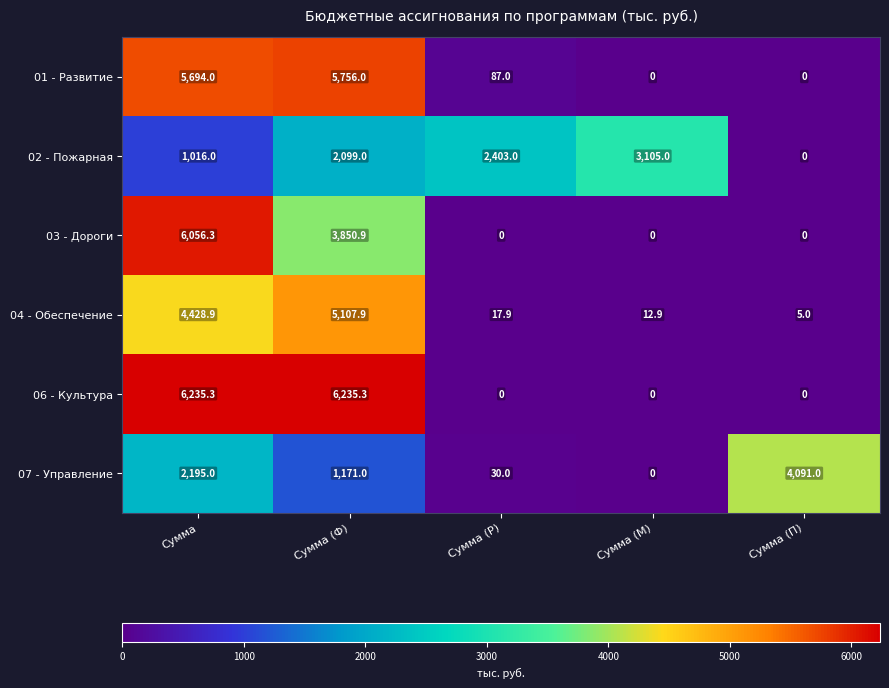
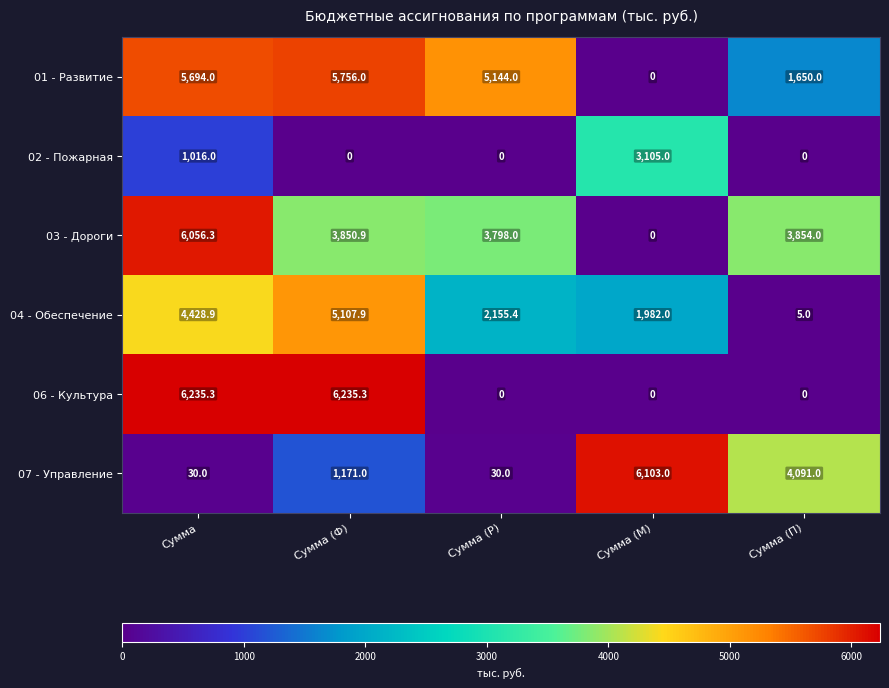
  {
    "01 - Развитие": {
-     "Сумма (Р)": "87.0",
-     "Сумма (П)": "0"
+     "Сумма (Р)": "5,144.0",
+     "Сумма (П)": "1,650.0"
    },
    "02 - Пожарная": {
-     "Сумма (Ф)": "2,099.0",
-     "Сумма (Р)": "2,403.0"
+     "Сумма (Ф)": "0",
+     "Сумма (Р)": "0"
    },
    "03 - Дороги": {
-     "Сумма (Р)": "0",
-     "Сумма (П)": "0"
+     "Сумма (Р)": "3,798.0",
+     "Сумма (П)": "3,854.0"
    },
    "04 - Обеспечение": {
-     "Сумма (Р)": "17.9",
-     "Сумма (М)": "12.9"
+     "Сумма (Р)": "2,155.4",
+     "Сумма (М)": "1,982.0"
    },
    "07 - Управление": {
-     "Сумма": "2,195.0",
-     "Сумма (М)": "0"
+     "Сумма": "30.0",
+     "Сумма (М)": "6,103.0"
    }
  }
